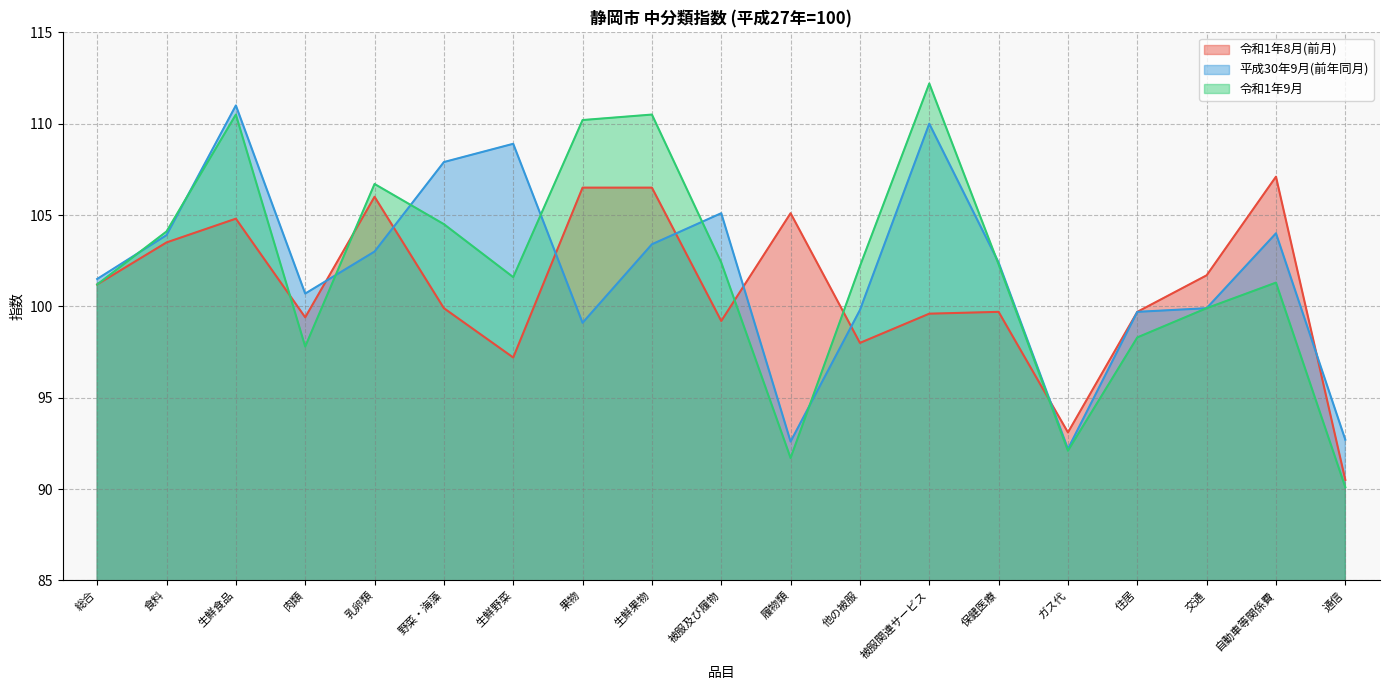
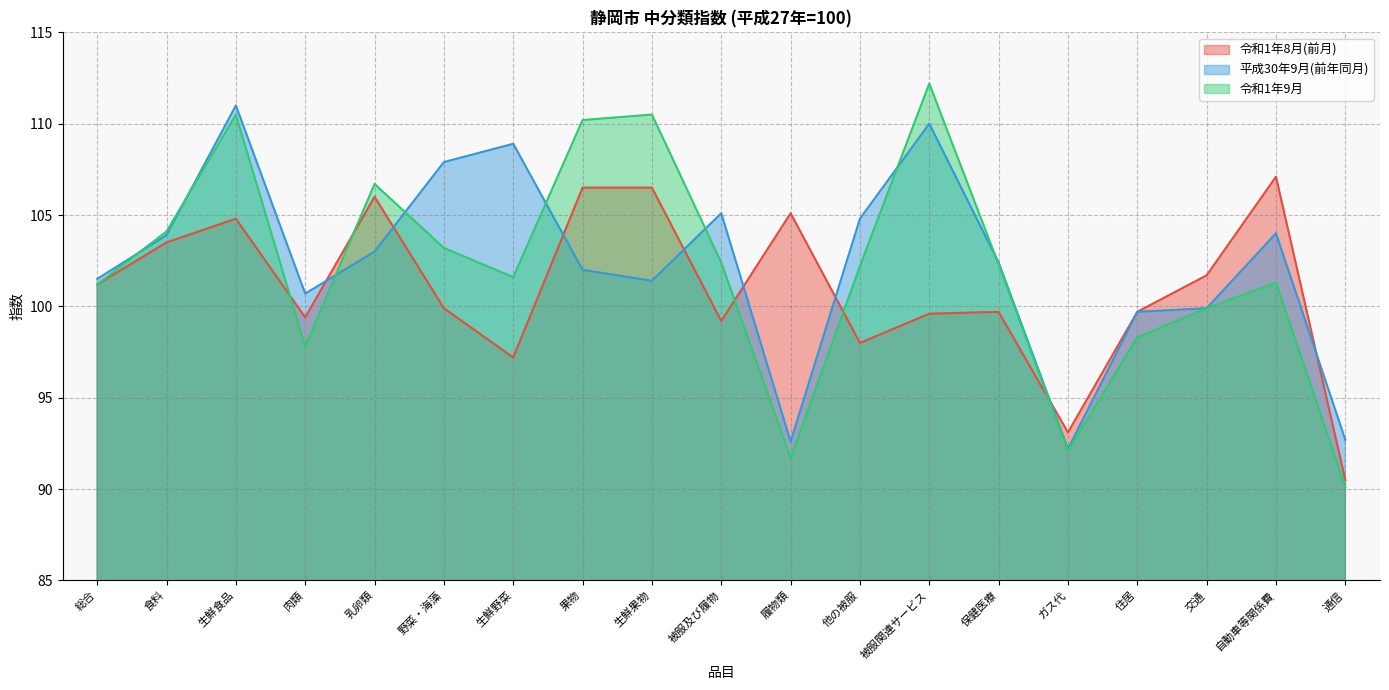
  {
    "令和1年8月(前月)": {
      "食料": 103.5,
      "生鮮食品": 104.8,
      "肉類": 99.4,
      "乳卵類": 106.0,
      "野菜・海藻": 99.9,
      "生鮮野菜": 97.2,
      "果物": 106.5,
      "生鮮果物": 106.5,
      "被服及び履物": 99.2,
      "履物類": 105.1,
      "他の被服": 98.0,
      "被服関連サービス": 99.6,
      "保健医療": 99.7,
      "ガス代": 93.1,
      "交通": 101.7,
      "自動車等関係費": 107.1,
      "通信": 90.5
    },
    "平成30年9月(前年同月)": {
      "総合": 101.5,
      "食料": 103.9,
      "生鮮食品": 111.0,
      "肉類": 100.7,
      "乳卵類": 103.0,
      "野菜・海藻": 107.9,
      "生鮮野菜": 108.9,
-     "果物": 99.1,
-     "生鮮果物": 103.4,
+     "果物": 102.0,
+     "生鮮果物": 101.4,
      "被服及び履物": 105.1,
      "履物類": 92.6,
-     "他の被服": 99.8,
+     "他の被服": 104.8,
      "被服関連サービス": 110.0,
      "自動車等関係費": 104.0,
      "通信": 92.7
    },
    "令和1年9月": {
      "食料": 104.1,
      "生鮮食品": 110.5,
      "肉類": 97.8,
      "乳卵類": 106.7,
-     "野菜・海藻": 104.5,
+     "野菜・海藻": 103.2,
      "生鮮野菜": 101.6,
      "果物": 110.2,
      "生鮮果物": 110.5,
      "被服及び履物": 102.4,
      "履物類": 91.7,
      "他の被服": 102.2,
      "被服関連サービス": 112.2,
      "住居": 98.3,
      "自動車等関係費": 101.3,
      "通信": 90.1
    }
  }
